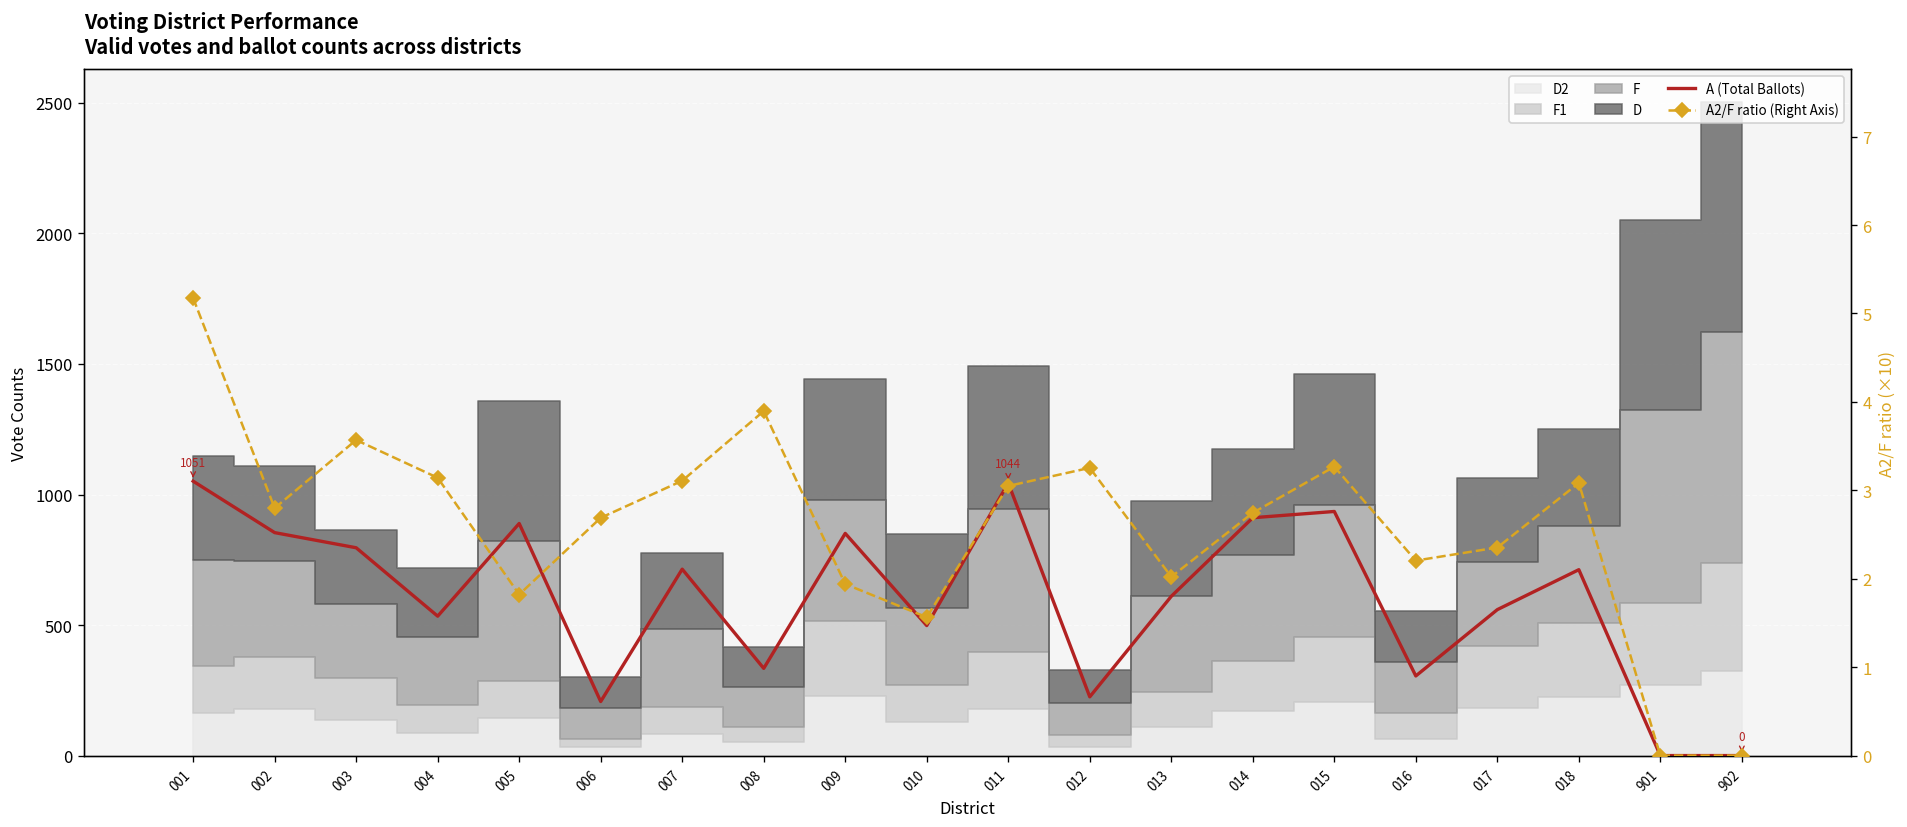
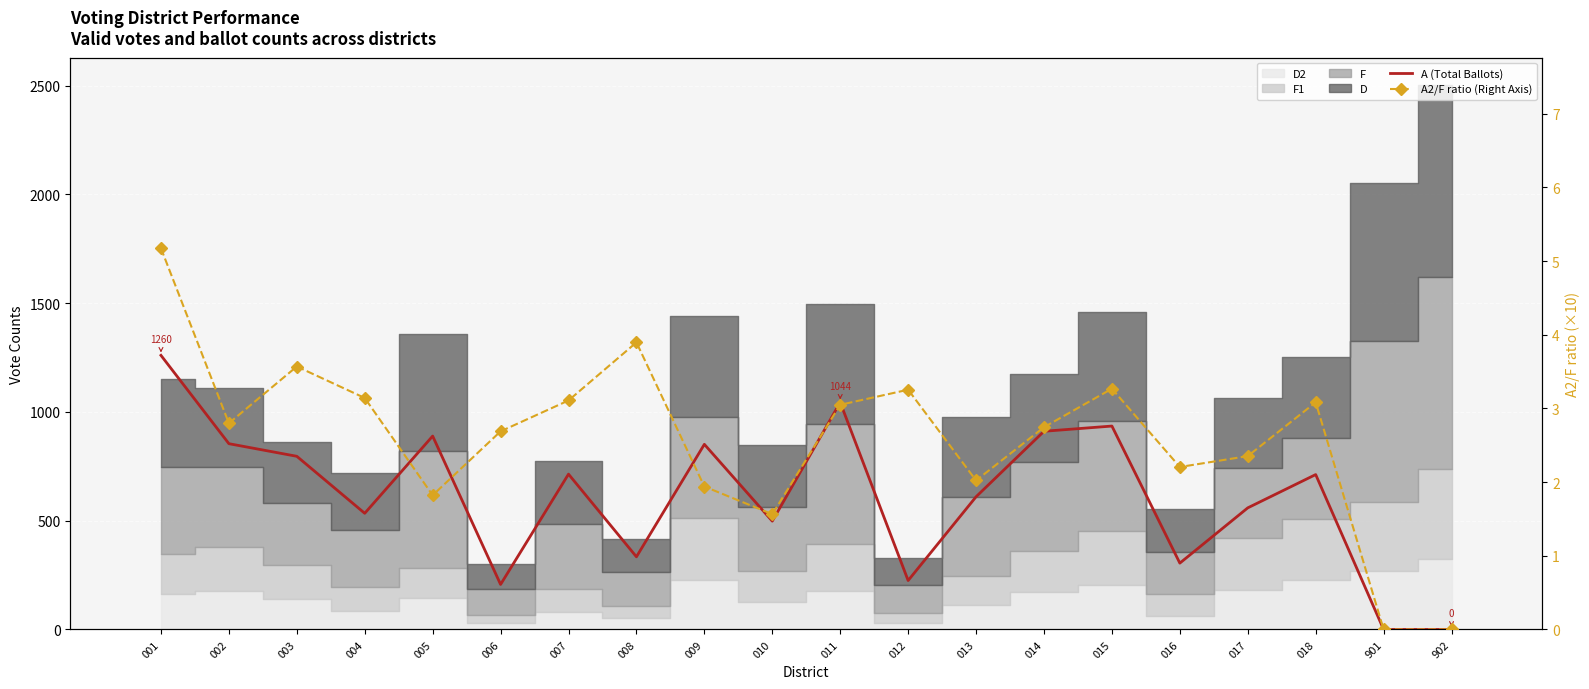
  {
    "A (Total Ballots)": {
-     "001": 1051,
+     "001": 1260,
      "011": 1044,
      "902": 0
    },
    "A2/F ratio (Right Axis)": {
      "902": 0
    }
  }
